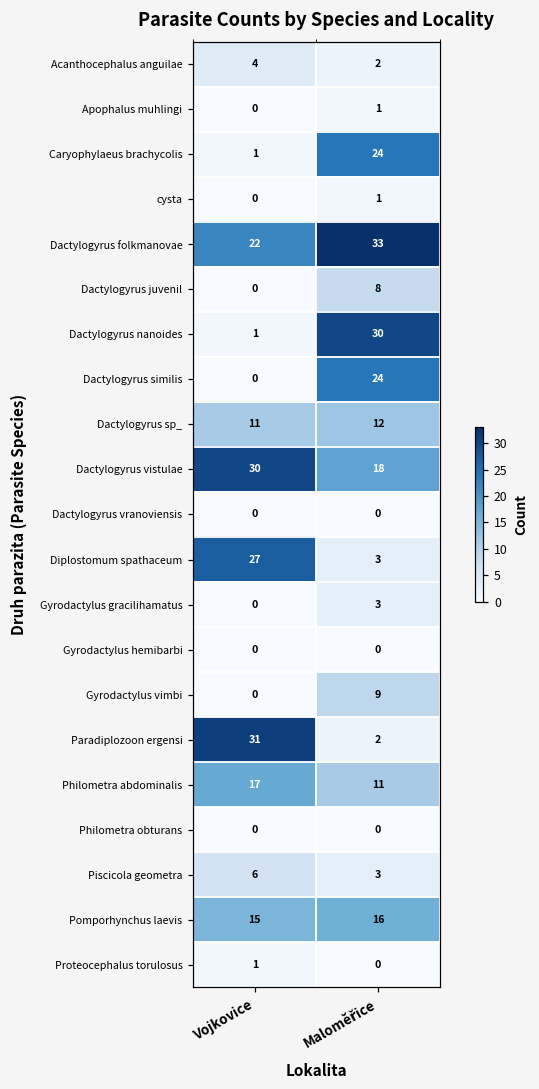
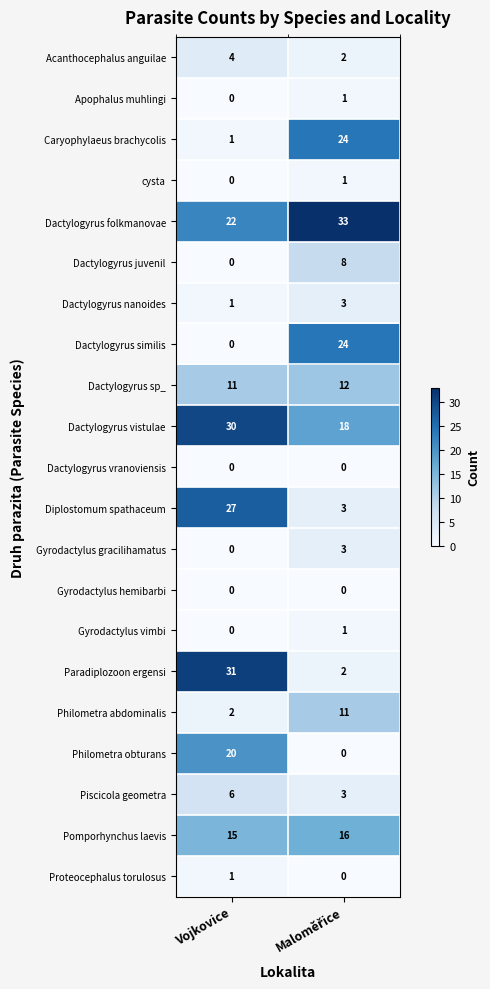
  {
    "Acanthocephalus anguilae": {
      "Vojkovice": 4,
      "Maloměřice": 2
    },
    "Apophalus muhlingi": {
      "Vojkovice": 0,
      "Maloměřice": 1
    },
    "Caryophylaeus brachycolis": {
      "Vojkovice": 1,
      "Maloměřice": 24
    },
    "cysta": {
      "Vojkovice": 0,
      "Maloměřice": 1
    },
    "Dactylogyrus folkmanovae": {
      "Vojkovice": 22,
      "Maloměřice": 33
    },
    "Dactylogyrus juvenil": {
      "Vojkovice": 0,
      "Maloměřice": 8
    },
    "Dactylogyrus nanoides": {
      "Vojkovice": 1,
-     "Maloměřice": 30
+     "Maloměřice": 3
    },
    "Dactylogyrus similis": {
      "Vojkovice": 0,
      "Maloměřice": 24
    },
    "Dactylogyrus sp_": {
      "Vojkovice": 11,
      "Maloměřice": 12
    },
    "Dactylogyrus vistulae": {
      "Vojkovice": 30,
      "Maloměřice": 18
    },
    "Dactylogyrus vranoviensis": {
      "Vojkovice": 0,
      "Maloměřice": 0
    },
    "Diplostomum spathaceum": {
      "Vojkovice": 27,
      "Maloměřice": 3
    },
    "Gyrodactylus gracilihamatus": {
      "Vojkovice": 0,
      "Maloměřice": 3
    },
    "Gyrodactylus hemibarbi": {
      "Vojkovice": 0,
      "Maloměřice": 0
    },
    "Gyrodactylus vimbi": {
      "Vojkovice": 0,
-     "Maloměřice": 9
+     "Maloměřice": 1
    },
    "Paradiplozoon ergensi": {
      "Vojkovice": 31,
      "Maloměřice": 2
    },
    "Philometra abdominalis": {
-     "Vojkovice": 17,
+     "Vojkovice": 2,
      "Maloměřice": 11
    },
    "Philometra obturans": {
-     "Vojkovice": 0,
+     "Vojkovice": 20,
      "Maloměřice": 0
    },
    "Piscicola geometra": {
      "Vojkovice": 6,
      "Maloměřice": 3
    },
    "Pomporhynchus laevis": {
      "Vojkovice": 15,
      "Maloměřice": 16
    },
    "Proteocephalus torulosus": {
      "Vojkovice": 1,
      "Maloměřice": 0
    }
  }
